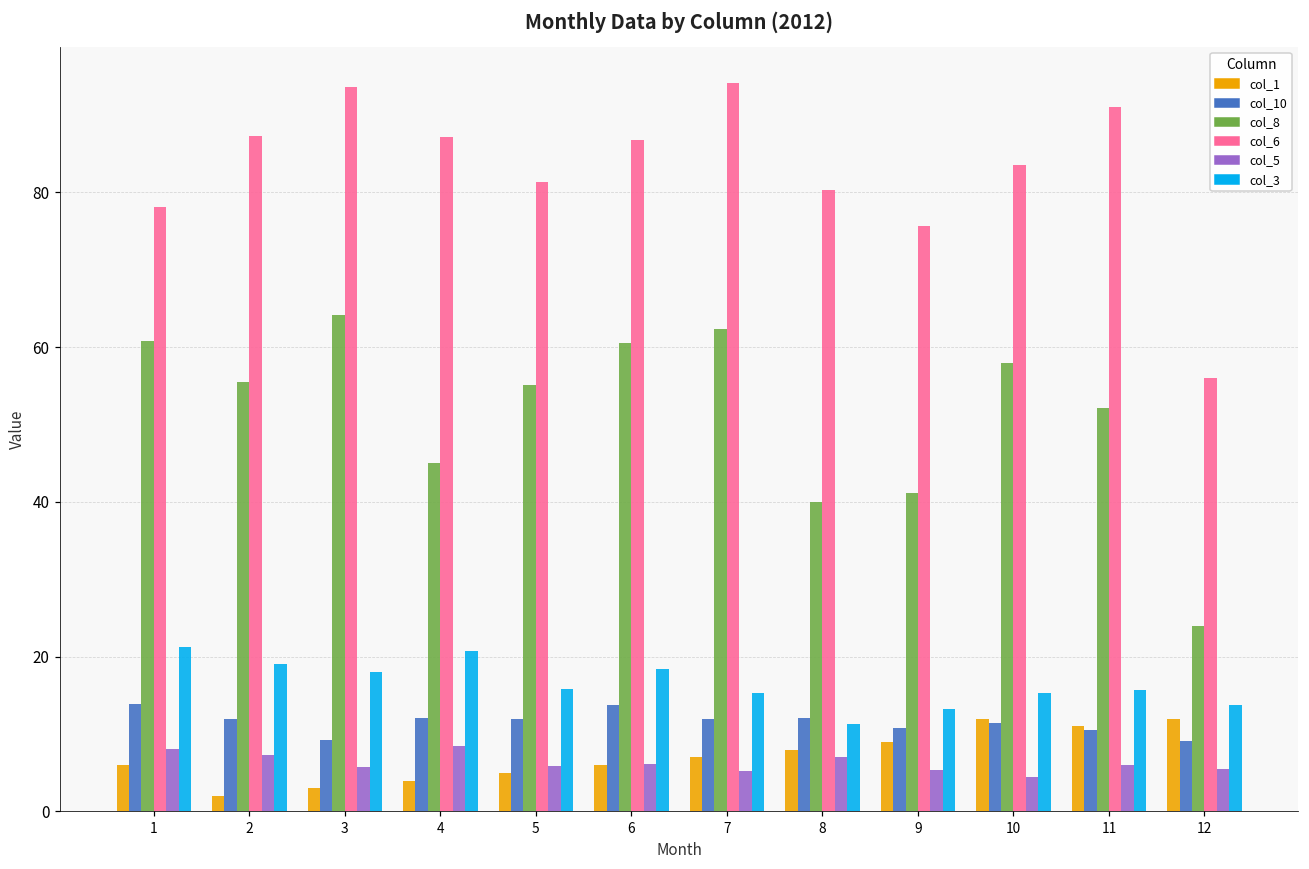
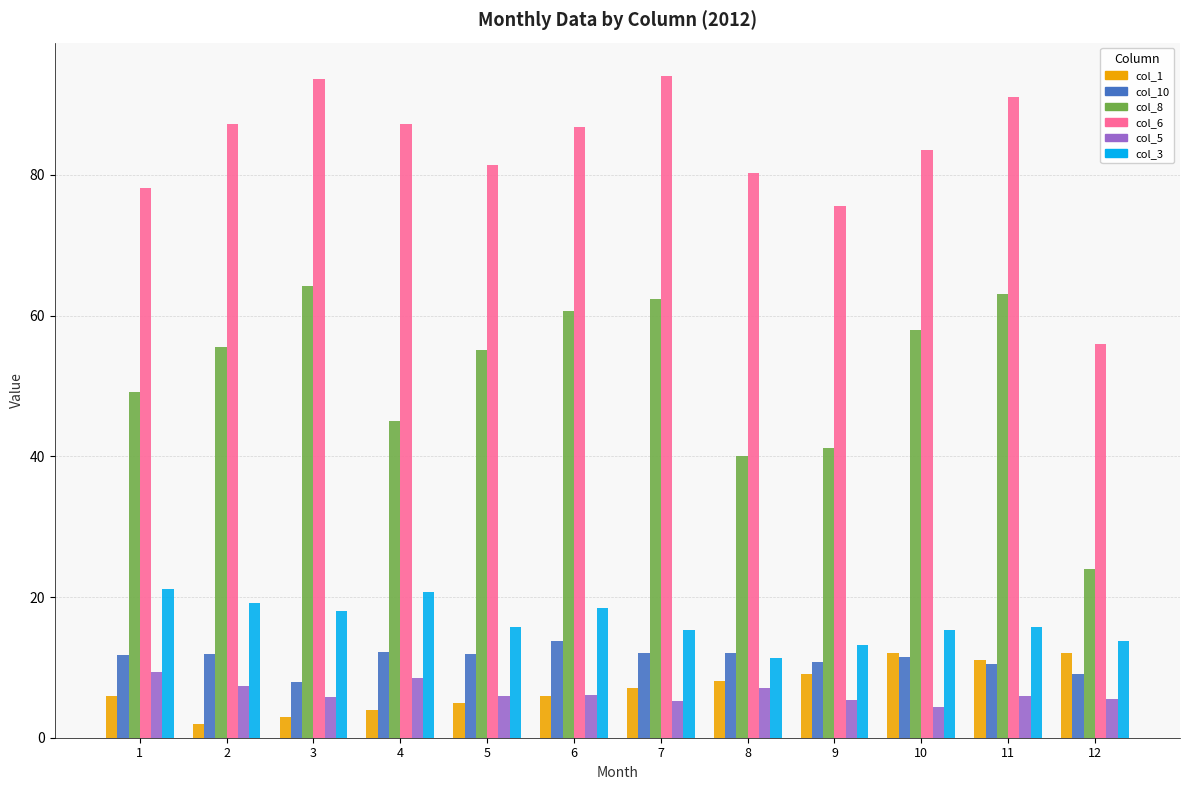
  {
    "col_1": {
      "1": 6,
      "2": 2,
      "3": 3,
      "4": 4,
      "5": 5,
      "6": 6,
      "7": 7,
      "8": 8,
      "9": 9,
      "10": 12,
      "11": 11,
      "12": 12
    },
    "col_10": {
-     "1": 14,
+     "1": 12,
      "2": 12,
-     "3": 9,
+     "3": 8,
      "4": 12,
      "5": 12,
      "6": 14,
      "7": 12,
      "8": 12,
      "9": 11,
      "10": 11,
      "11": 11,
      "12": 9
    },
    "col_8": {
-     "1": 61,
+     "1": 49,
      "2": 56,
      "3": 64,
      "4": 45,
      "5": 55,
      "6": 61,
      "7": 62,
      "8": 40,
      "9": 41,
      "10": 58,
-     "11": 52,
+     "11": 63,
      "12": 24
    },
    "col_6": {
      "1": 78,
      "2": 87,
      "3": 94,
      "4": 87,
      "5": 81,
      "6": 87,
      "7": 94,
      "8": 80,
      "9": 76,
      "10": 84,
      "11": 91,
      "12": 56
    },
    "col_5": {
-     "1": 8,
+     "1": 9,
      "2": 7,
      "3": 6,
      "4": 9,
      "5": 6,
      "6": 6,
      "7": 5,
      "8": 7,
      "9": 5,
      "10": 4,
      "11": 6,
      "12": 6
    },
    "col_3": {
      "1": 21,
      "2": 19,
      "3": 18,
      "4": 21,
      "5": 16,
      "6": 18,
      "7": 15,
      "8": 11,
      "9": 13,
      "10": 15,
      "11": 16,
      "12": 14
    }
  }
